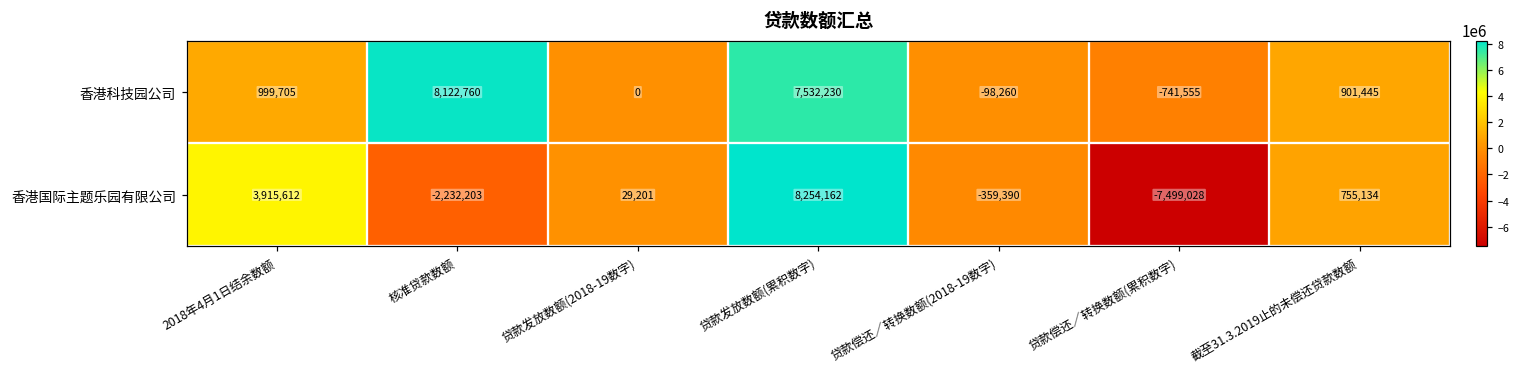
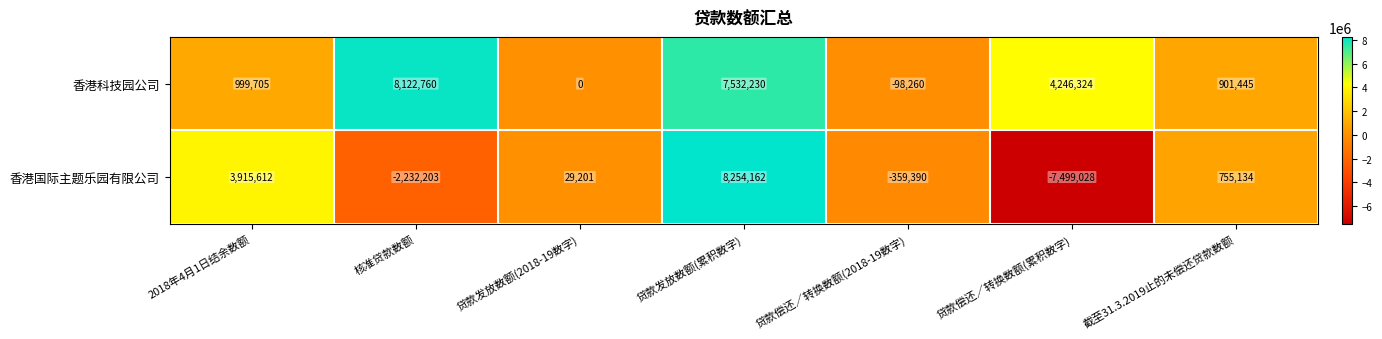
  {
    "香港科技园公司": {
-     "贷款偿还／转换数额(累积数字)": "-741,555"
+     "贷款偿还／转换数额(累积数字)": "4,246,324"
    }
  }
